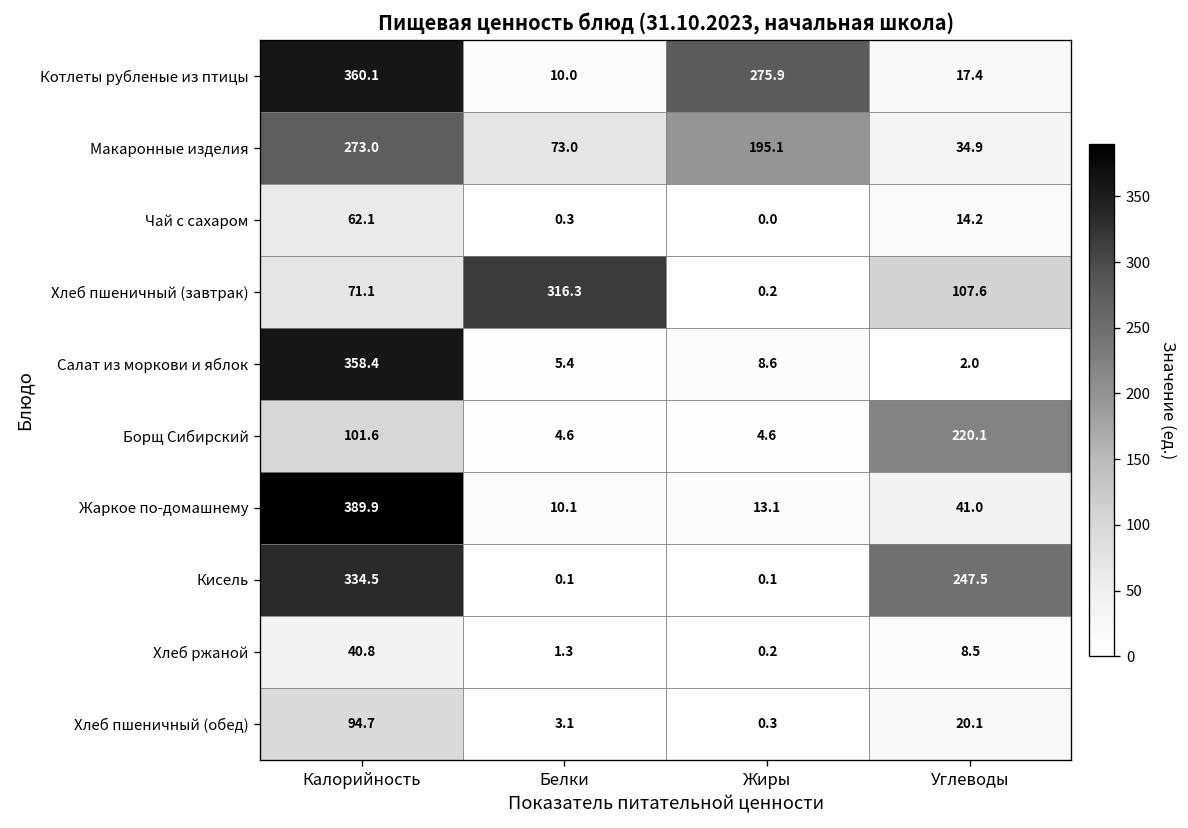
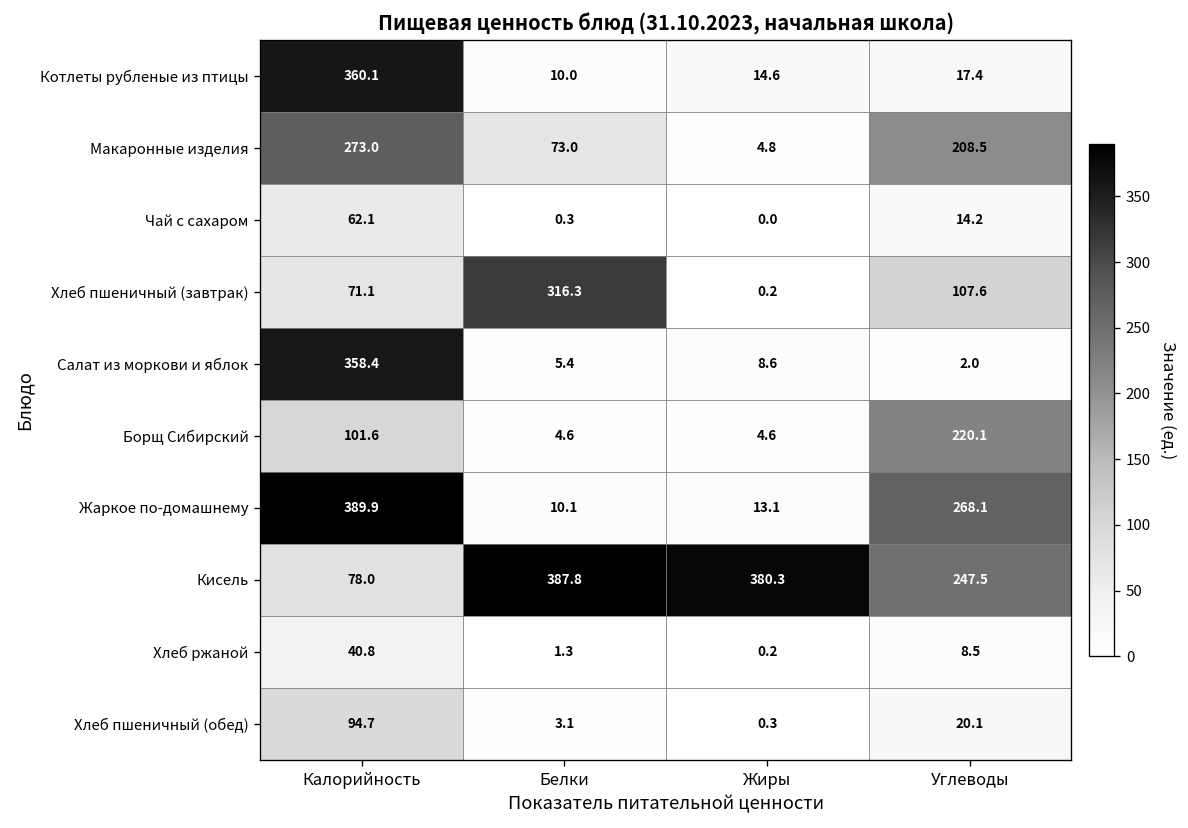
  {
    "Котлеты рубленые из птицы": {
      "Калорийность": 360.1,
      "Белки": 10.0,
-     "Жиры": 275.9,
+     "Жиры": 14.6,
      "Углеводы": 17.4
    },
    "Макаронные изделия": {
      "Калорийность": 273.0,
      "Белки": 73.0,
-     "Жиры": 195.1,
-     "Углеводы": 34.9
+     "Жиры": 4.8,
+     "Углеводы": 208.5
    },
    "Чай с сахаром": {
      "Калорийность": 62.1,
      "Белки": 0.3,
      "Жиры": 0.0,
      "Углеводы": 14.2
    },
    "Хлеб пшеничный (завтрак)": {
      "Калорийность": 71.1,
      "Белки": 316.3,
      "Жиры": 0.2,
      "Углеводы": 107.6
    },
    "Салат из моркови и яблок": {
      "Калорийность": 358.4,
      "Белки": 5.4,
      "Жиры": 8.6,
      "Углеводы": 2.0
    },
    "Борщ Сибирский": {
      "Калорийность": 101.6,
      "Белки": 4.6,
      "Жиры": 4.6,
      "Углеводы": 220.1
    },
    "Жаркое по-домашнему": {
      "Калорийность": 389.9,
      "Белки": 10.1,
      "Жиры": 13.1,
-     "Углеводы": 41.0
+     "Углеводы": 268.1
    },
    "Кисель": {
-     "Калорийность": 334.5,
-     "Белки": 0.1,
-     "Жиры": 0.1,
+     "Калорийность": 78.0,
+     "Белки": 387.8,
+     "Жиры": 380.3,
      "Углеводы": 247.5
    },
    "Хлеб ржаной": {
      "Калорийность": 40.8,
      "Белки": 1.3,
      "Жиры": 0.2,
      "Углеводы": 8.5
    },
    "Хлеб пшеничный (обед)": {
      "Калорийность": 94.7,
      "Белки": 3.1,
      "Жиры": 0.3,
      "Углеводы": 20.1
    }
  }
